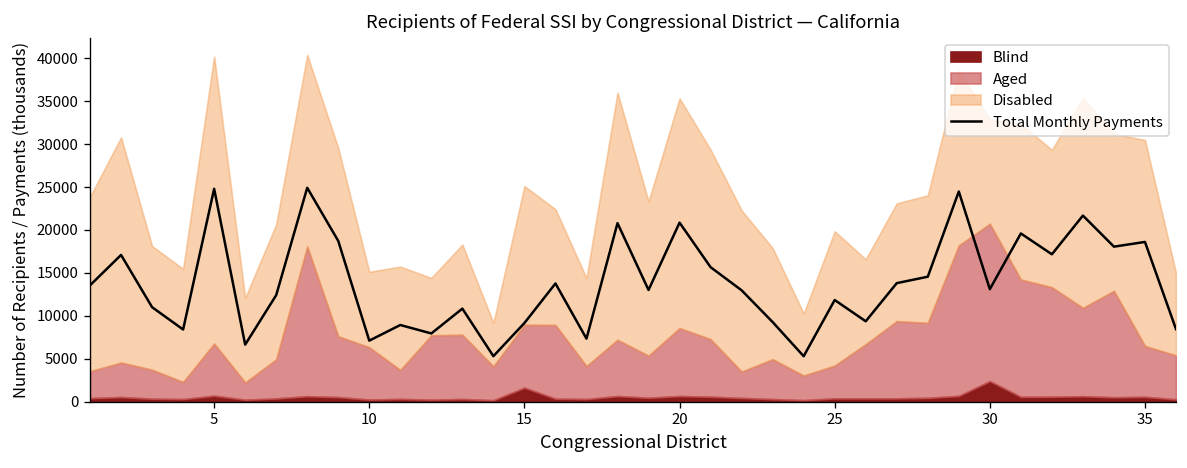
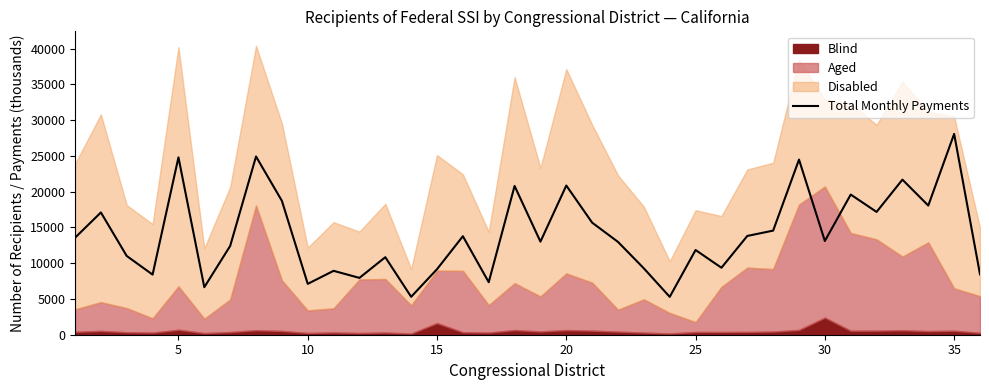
  {
    "Total Monthly Payments": {
      "5": 25000,
      "10": 7000,
      "20": 21000,
      "25": 12000,
      "30": 13000,
-     "35": 19000
+     "35": 28000
    },
    "Blind": {
      "5": 1000,
      "15": 2000,
      "20": 1000,
      "25": 0,
      "30": 2000,
      "35": 1000
    },
    "Aged": {
      "5": 6000,
-     "10": 6000,
+     "10": 3000,
      "20": 8000,
-     "25": 4000,
+     "25": 1000,
      "30": 18000,
      "35": 6000
    },
    "Disabled": {
      "5": 33000,
      "10": 9000,
      "15": 16000,
-     "20": 27000,
+     "20": 29000,
      "25": 16000
    }
  }
